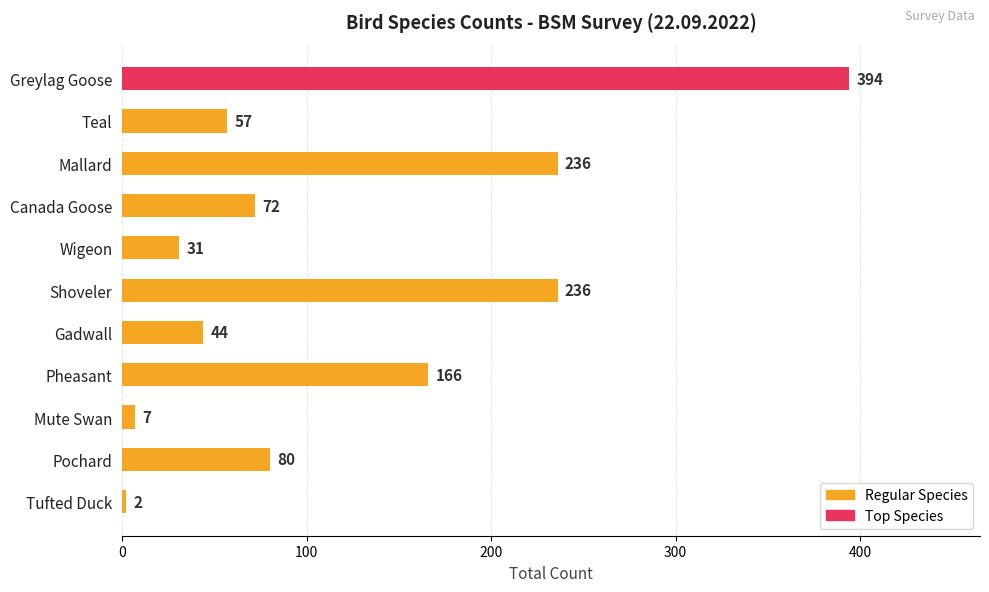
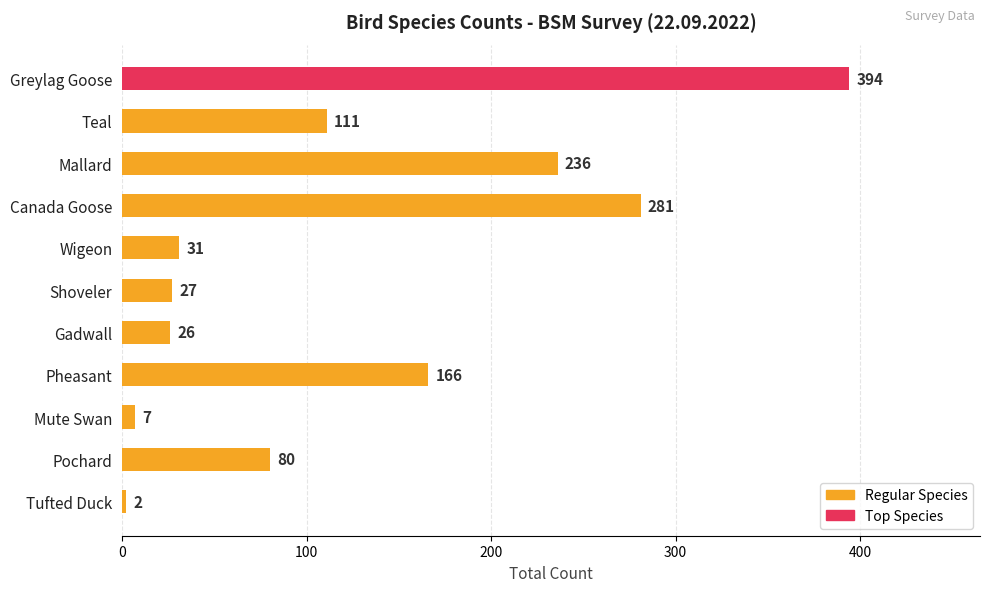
  {
    "Greylag Goose": 394,
-   "Teal": 57,
+   "Teal": 111,
    "Mallard": 236,
-   "Canada Goose": 72,
+   "Canada Goose": 281,
    "Wigeon": 31,
-   "Shoveler": 236,
-   "Gadwall": 44,
+   "Shoveler": 27,
+   "Gadwall": 26,
    "Pheasant": 166,
    "Mute Swan": 7,
    "Pochard": 80,
    "Tufted Duck": 2
  }
